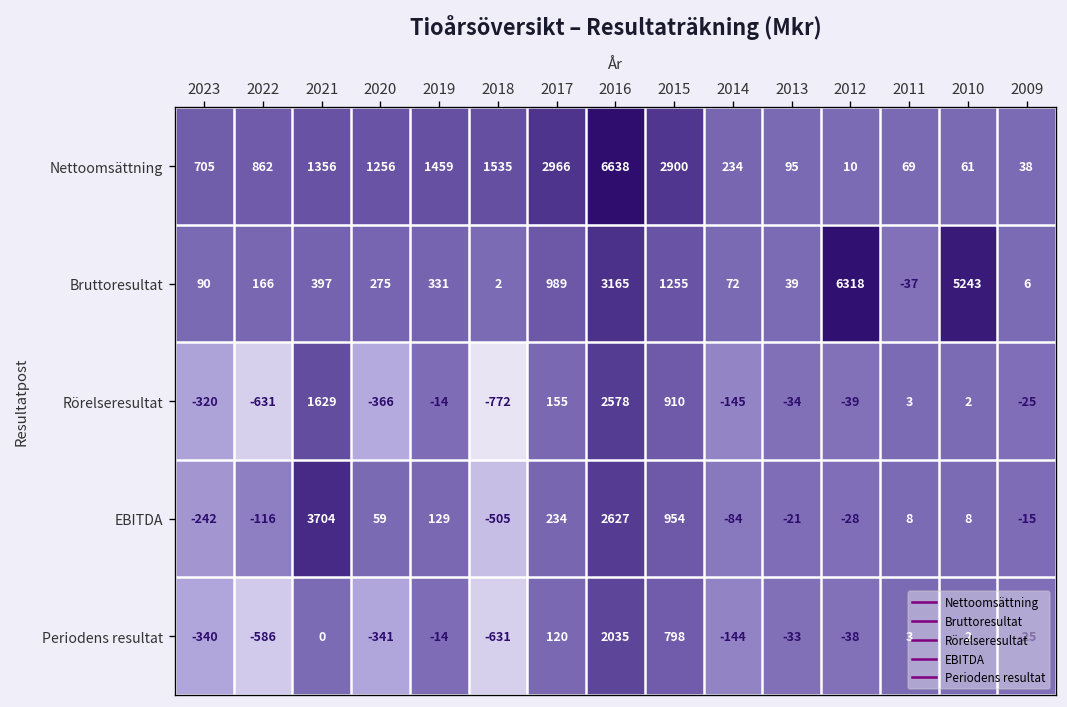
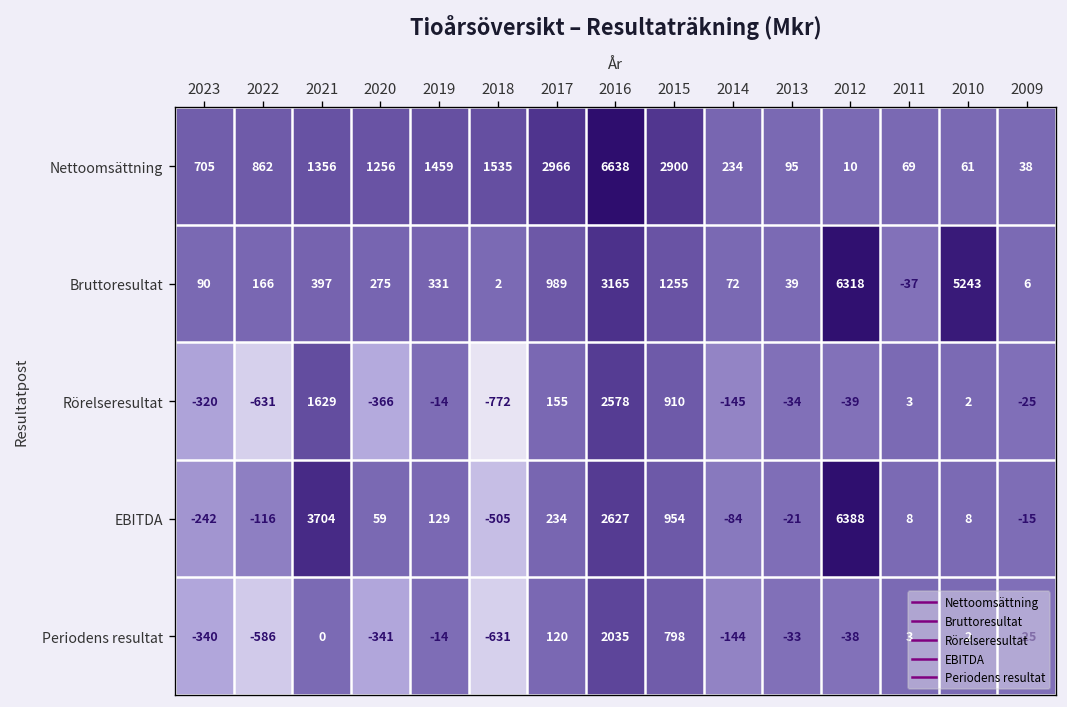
  {
    "Nettoomsättning": {
      "2023": 705,
      "2022": 862,
      "2021": 1356,
      "2020": 1256,
      "2019": 1459,
      "2018": 1535,
      "2017": 2966,
      "2016": 6638,
      "2015": 2900,
      "2014": 234,
      "2013": 95,
      "2012": 10,
      "2011": 69,
      "2010": 61,
      "2009": 38
    },
    "Bruttoresultat": {
      "2023": 90,
      "2022": 166,
      "2021": 397,
      "2020": 275,
      "2019": 331,
      "2018": 2,
      "2017": 989,
      "2016": 3165,
      "2015": 1255,
      "2014": 72,
      "2013": 39,
      "2012": 6318,
      "2011": -37,
      "2010": 5243,
      "2009": 6
    },
    "Rörelseresultat": {
      "2023": -320,
      "2022": -631,
      "2021": 1629,
      "2020": -366,
      "2019": -14,
      "2018": -772,
      "2017": 155,
      "2016": 2578,
      "2015": 910,
      "2014": -145,
      "2013": -34,
      "2012": -39,
      "2011": 3,
      "2010": 2,
      "2009": -25
    },
    "EBITDA": {
      "2023": -242,
      "2022": -116,
      "2021": 3704,
      "2020": 59,
      "2019": 129,
      "2018": -505,
      "2017": 234,
      "2016": 2627,
      "2015": 954,
      "2014": -84,
      "2013": -21,
-     "2012": -28,
+     "2012": 6388,
      "2011": 8,
      "2010": 8,
      "2009": -15
    },
    "Periodens resultat": {
      "2023": -340,
      "2022": -586,
      "2021": 0,
      "2020": -341,
      "2019": -14,
      "2018": -631,
      "2017": 120,
      "2016": 2035,
      "2015": 798,
      "2014": -144,
      "2013": -33,
      "2012": -38
    }
  }
